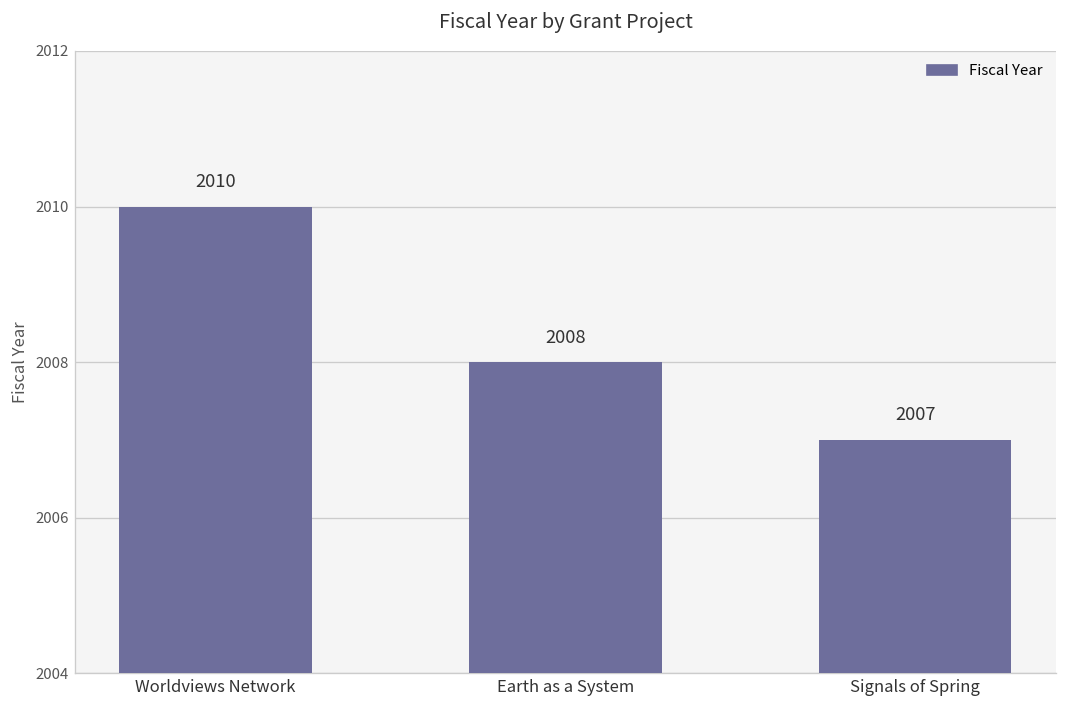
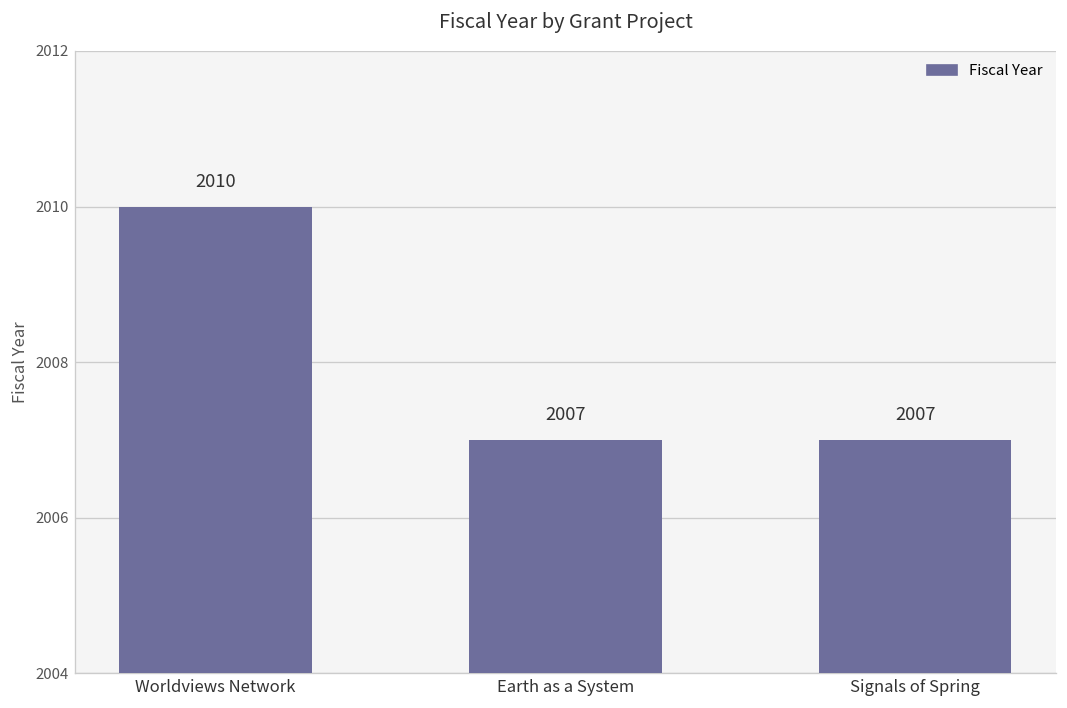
  {
    "Worldviews Network": 2010,
-   "Earth as a System": 2008,
+   "Earth as a System": 2007,
    "Signals of Spring": 2007
  }
